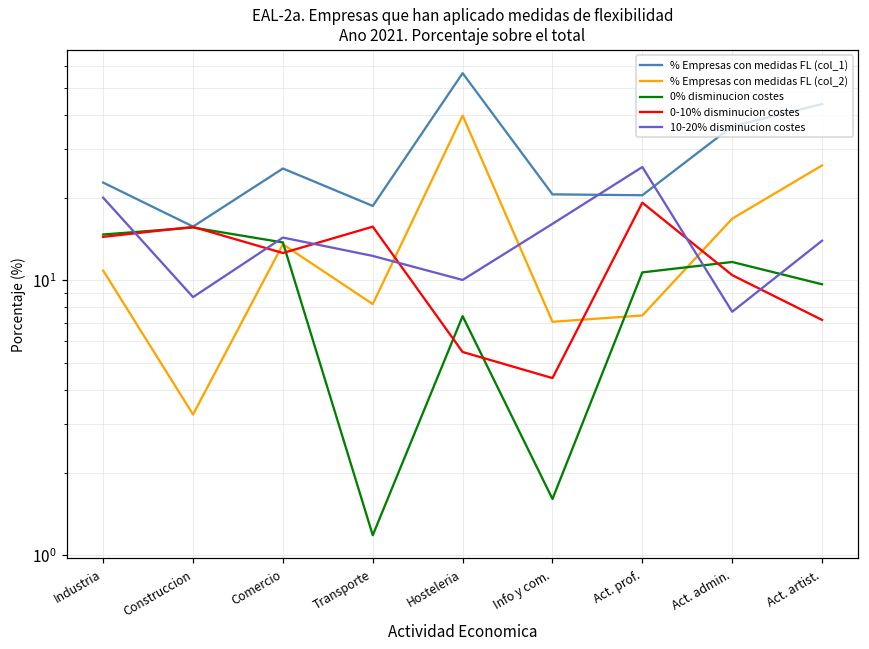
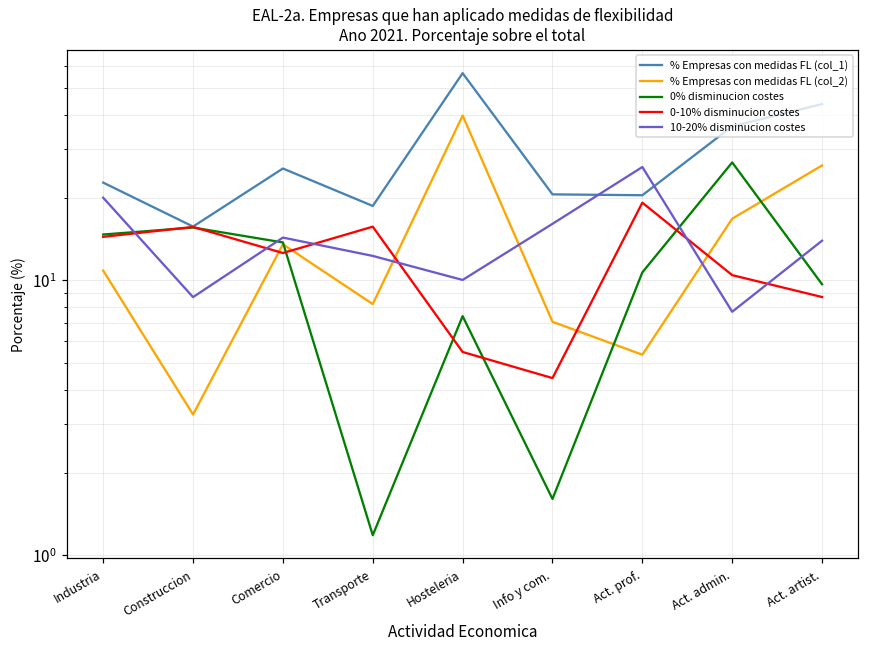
  {
    "% Empresas con medidas FL (col_2)": {
      "Industria": 10.9,
      "Construccion": 3.3,
      "Transporte": 8.2,
      "Hosteleria": 40,
      "Info y com.": 7.1,
-     "Act. prof.": 7.5,
+     "Act. prof.": 5.4,
      "Act. admin.": 17,
      "Act. artist.": 26
    },
    "0% disminucion costes": {
      "Transporte": 1.2,
      "Hosteleria": 7.4,
      "Info y com.": 1.6,
      "Act. prof.": 10.7,
-     "Act. admin.": 12,
+     "Act. admin.": 27,
      "Act. artist.": 9.7
    },
    "0-10% disminucion costes": {
      "Comercio": 13,
      "Transporte": 16,
      "Hosteleria": 5.5,
      "Info y com.": 4.4,
      "Act. prof.": 19,
      "Act. admin.": 10.4,
-     "Act. artist.": 7.2
+     "Act. artist.": 8.7
    }
  }
